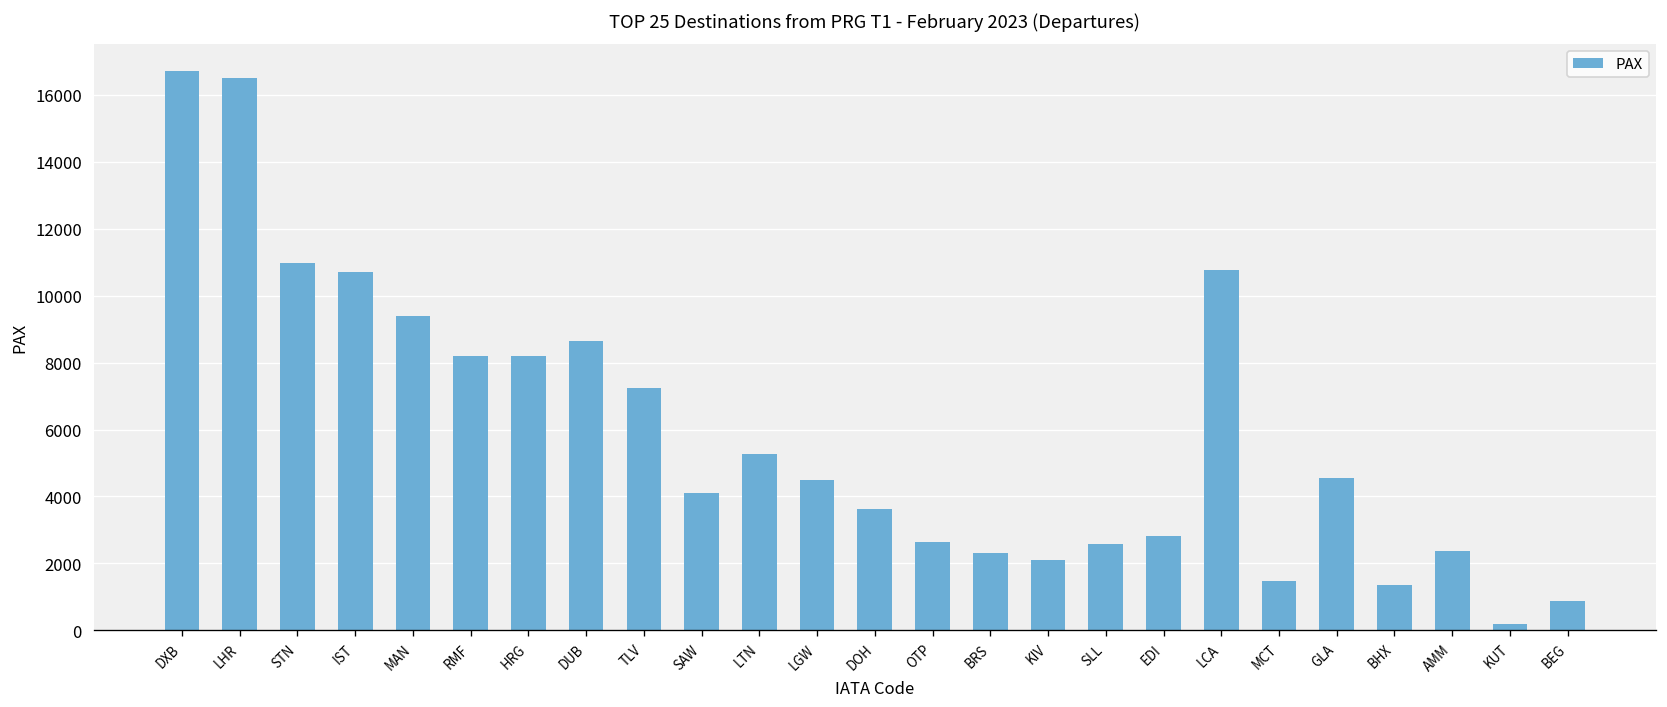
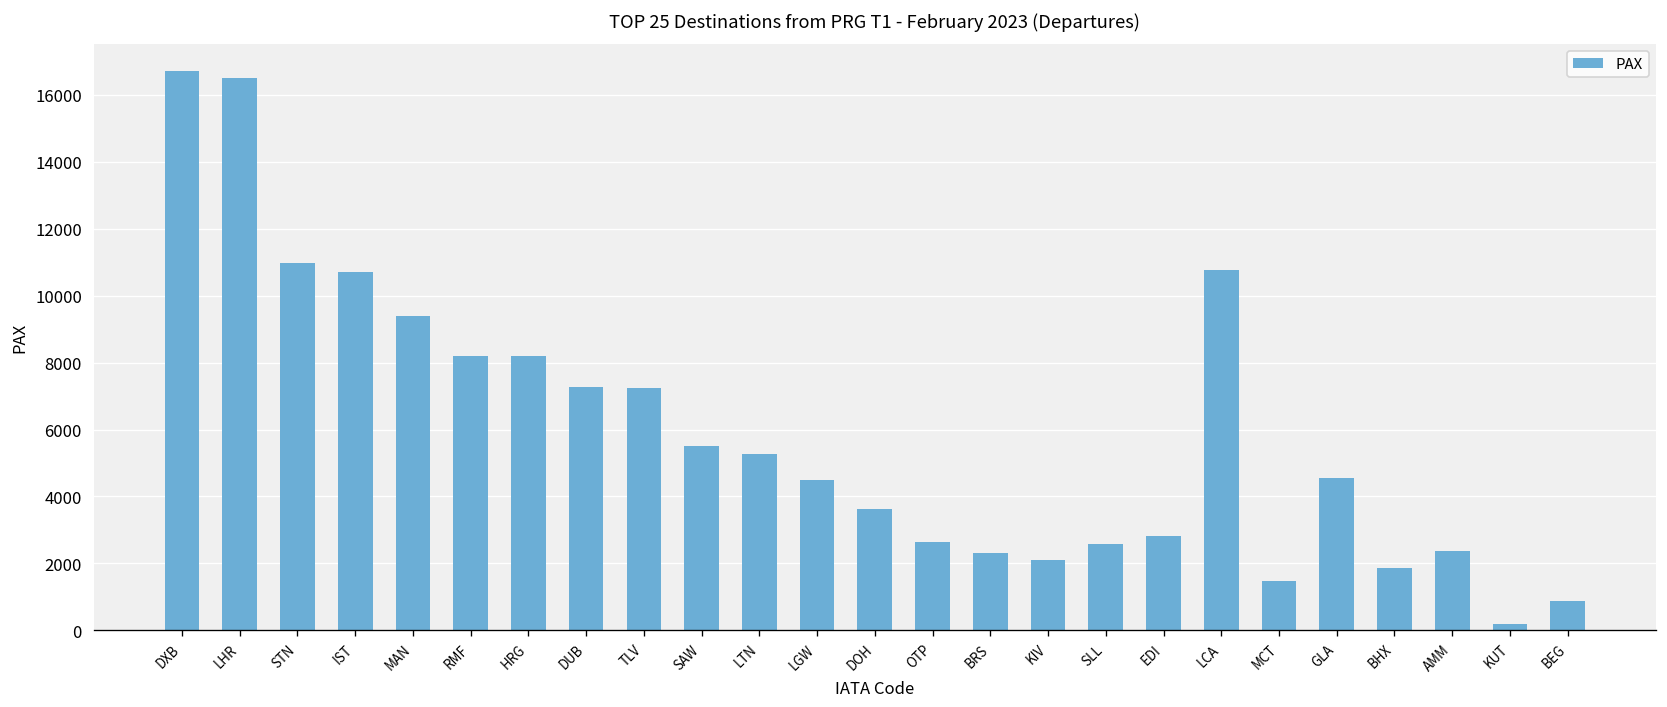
  {
    "DXB": 16700,
    "LHR": 16500,
    "STN": 11000,
    "IST": 10700,
    "MAN": 9400,
    "RMF": 8200,
    "HRG": 8200,
-   "DUB": 8700,
+   "DUB": 7300,
    "TLV": 7200,
-   "SAW": 4100,
+   "SAW": 5500,
    "LTN": 5300,
    "LGW": 4500,
    "DOH": 3600,
    "OTP": 2600,
    "BRS": 2300,
    "KIV": 2100,
    "SLL": 2600,
    "EDI": 2800,
    "LCA": 10800,
    "MCT": 1500,
    "GLA": 4600,
-   "BHX": 1400,
+   "BHX": 1900,
    "AMM": 2400,
    "KUT": 200,
    "BEG": 900
  }
